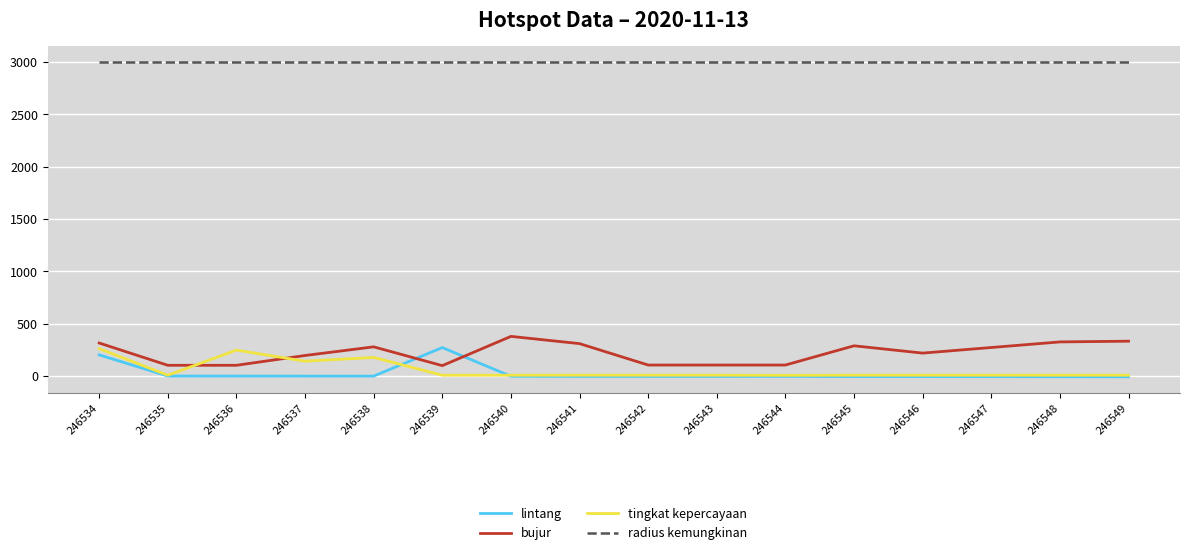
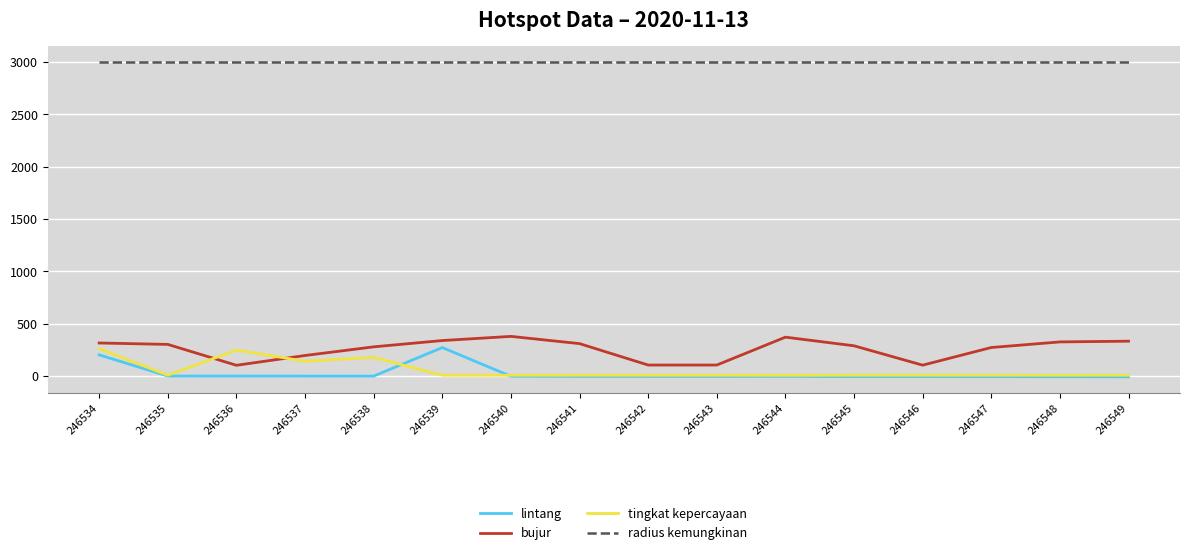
  {
    "lintang": {
      "246534": 200,
      "246536": 0,
      "246537": 0,
      "246538": 0,
      "246539": 270
    },
    "bujur": {
      "246534": 320,
-     "246535": 100,
+     "246535": 300,
      "246536": 100,
      "246537": 200,
      "246538": 280,
-     "246539": 100,
+     "246539": 340,
      "246540": 380,
      "246541": 310,
      "246542": 110,
      "246543": 110,
-     "246544": 110,
+     "246544": 370,
      "246545": 290,
-     "246546": 220,
+     "246546": 100,
      "246547": 270,
      "246548": 330,
      "246549": 330
    },
    "tingkat kepercayaan": {
      "246534": 260,
      "246536": 250,
      "246537": 140,
      "246538": 180,
      "246539": 10
    },
    "radius kemungkinan": {
      "246534": 3000,
      "246535": 3000,
      "246536": 3000,
      "246537": 3000,
      "246538": 3000,
      "246539": 3000,
      "246540": 3000,
      "246541": 3000,
      "246542": 3000,
      "246543": 3000,
      "246544": 3000,
      "246545": 3000,
      "246546": 3000,
      "246547": 3000,
      "246548": 3000,
      "246549": 3000
    }
  }
